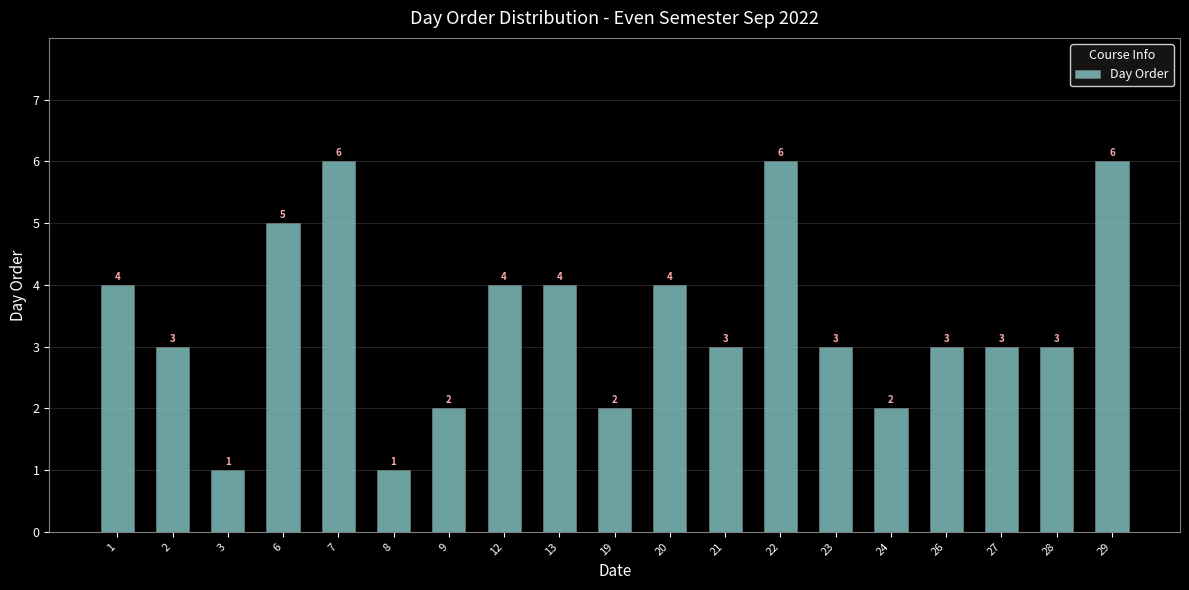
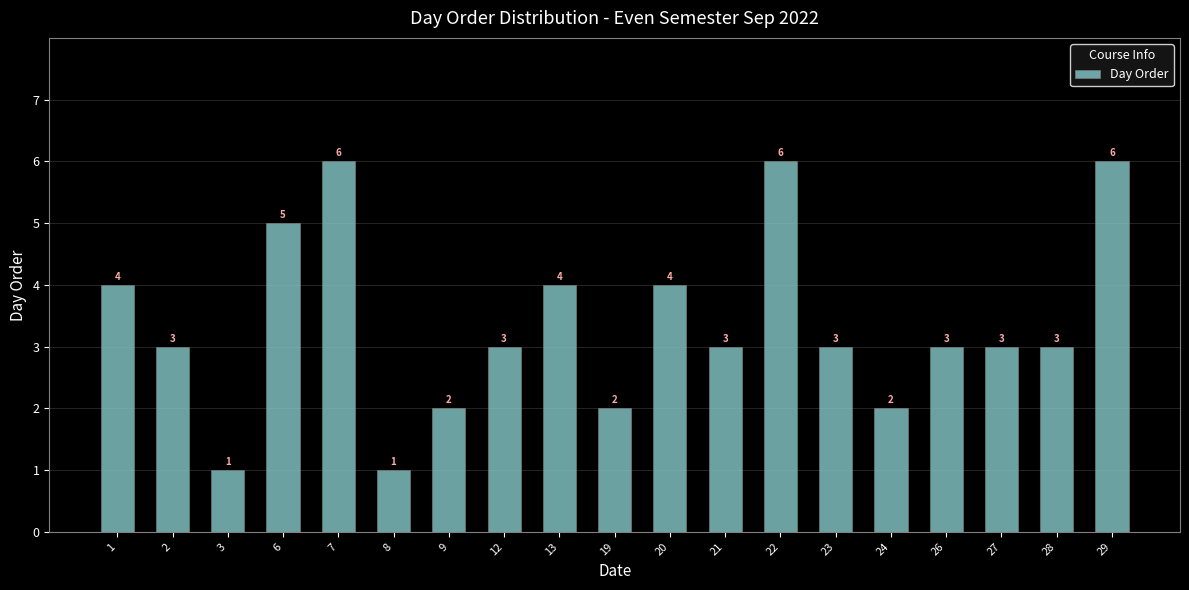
  {
    "1": 4,
    "2": 3,
    "3": 1,
    "6": 5,
    "7": 6,
    "8": 1,
    "9": 2,
-   "12": 4,
+   "12": 3,
    "13": 4,
    "19": 2,
    "20": 4,
    "21": 3,
    "22": 6,
    "23": 3,
    "24": 2,
    "26": 3,
    "27": 3,
    "28": 3,
    "29": 6
  }
